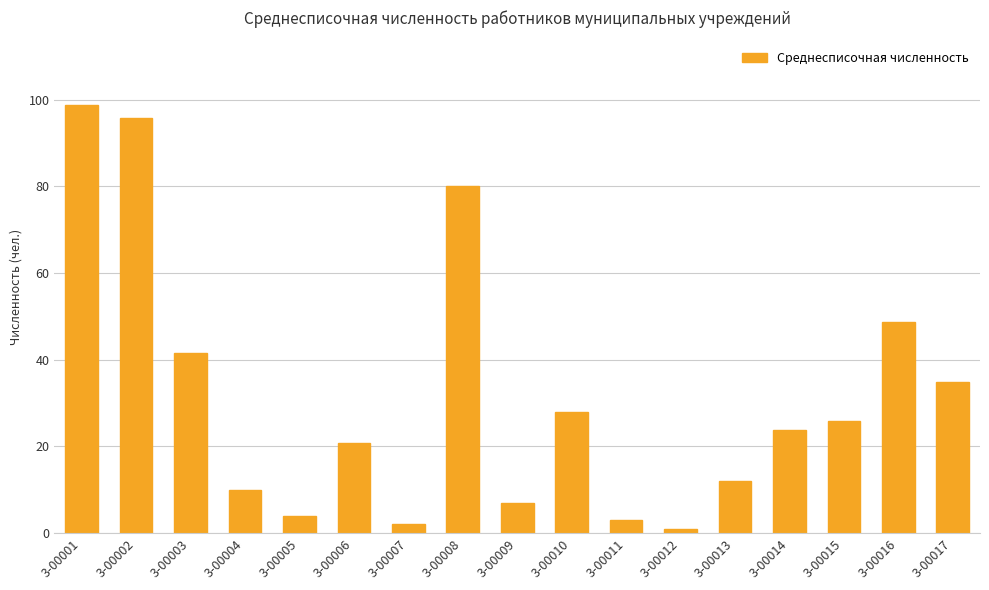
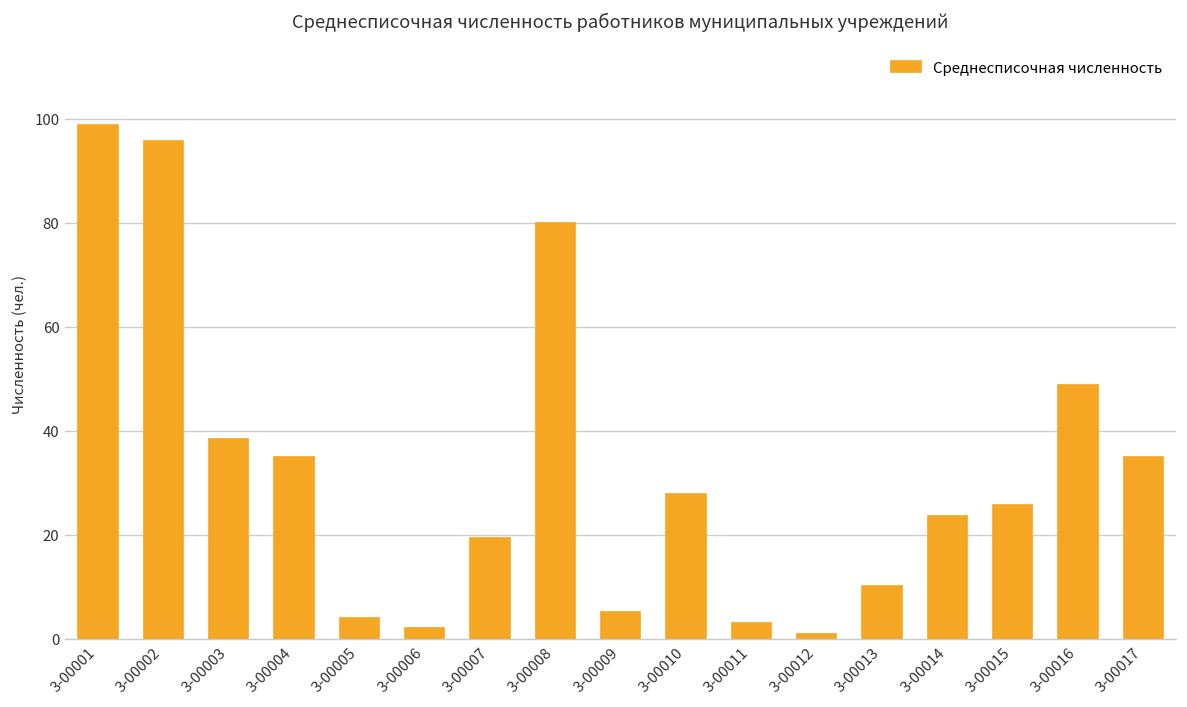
  {
    "3-00001": 99,
    "3-00002": 96,
-   "3-00003": 42,
-   "3-00004": 10,
+   "3-00003": 38,
+   "3-00004": 35,
    "3-00005": 4,
-   "3-00006": 21,
-   "3-00007": 2,
+   "3-00006": 2,
+   "3-00007": 19,
    "3-00008": 80,
-   "3-00009": 7,
+   "3-00009": 5,
    "3-00010": 28,
    "3-00011": 3,
    "3-00012": 1,
-   "3-00013": 12,
+   "3-00013": 10,
    "3-00014": 24,
    "3-00015": 26,
    "3-00016": 49,
    "3-00017": 35
  }
